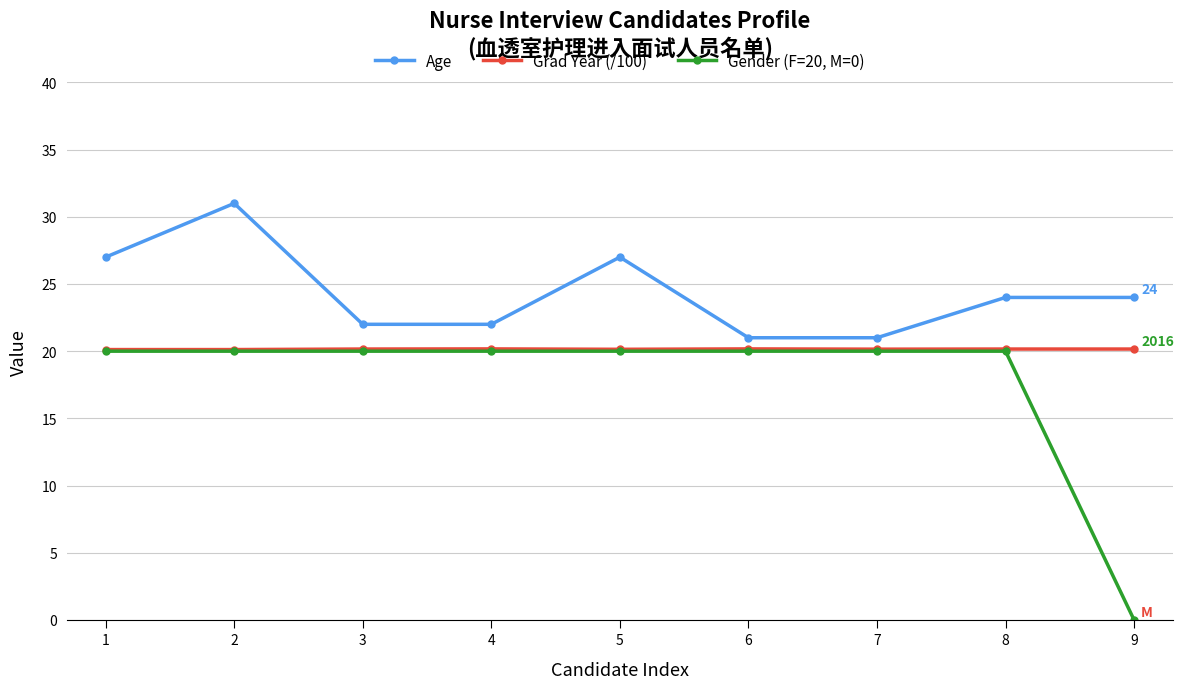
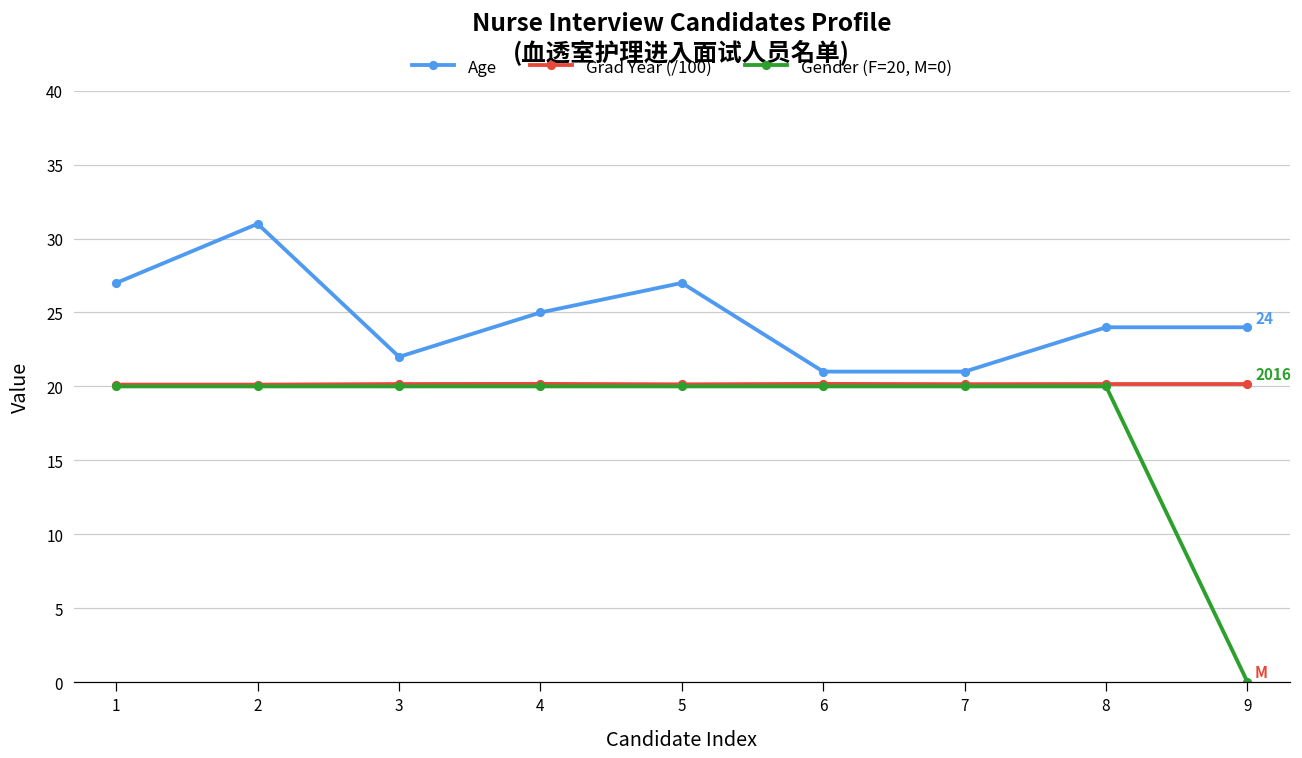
  {
    "Age": {
      "1": 27,
      "2": 31,
      "3": 22,
-     "4": 22,
+     "4": 25,
      "5": 27,
      "6": 21,
      "7": 21,
      "8": 24
    },
    "Gender (F=20, M=0)": {
      "9": 0
    }
  }
